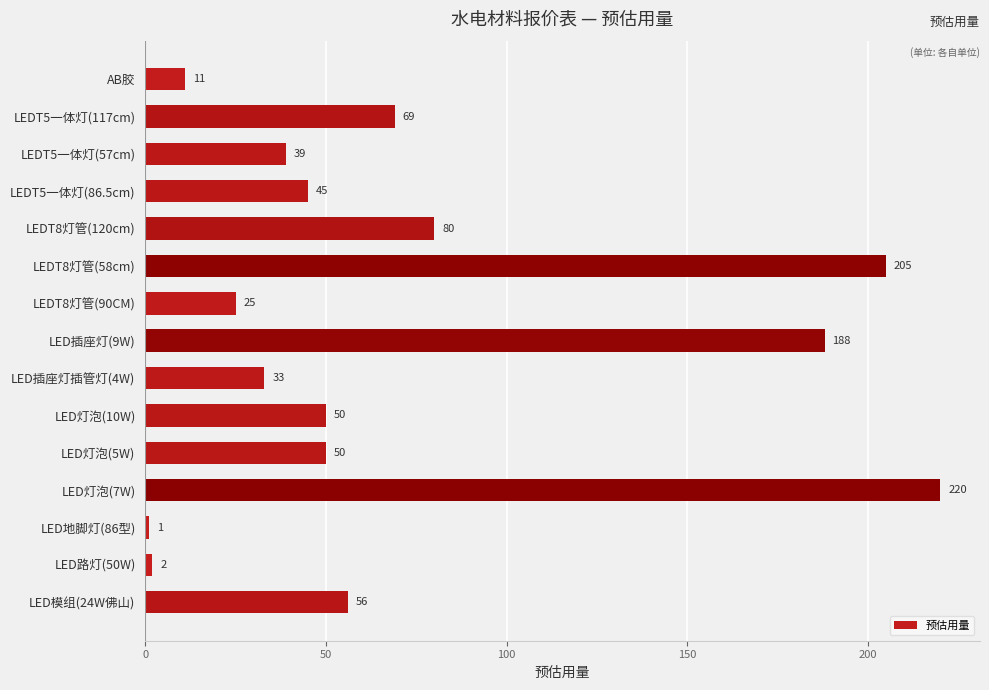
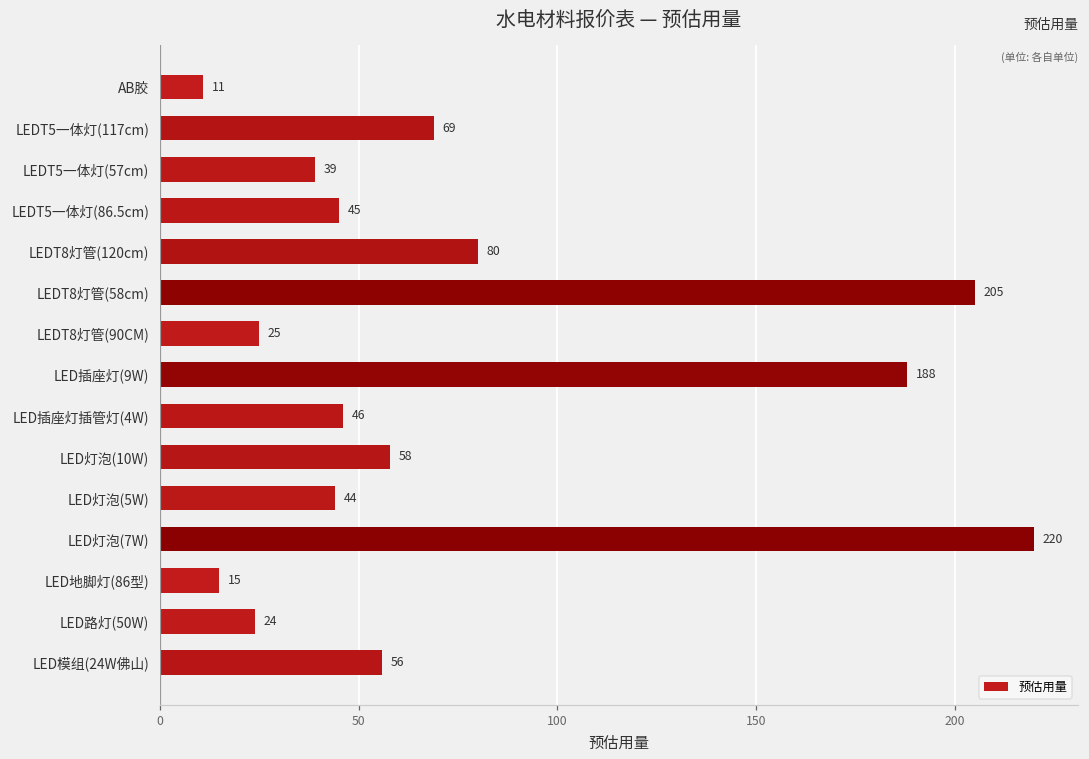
  {
    "AB胶": 11,
    "LEDT5一体灯(117cm)": 69,
    "LEDT5一体灯(57cm)": 39,
    "LEDT5一体灯(86.5cm)": 45,
    "LEDT8灯管(120cm)": 80,
    "LEDT8灯管(58cm)": 205,
    "LEDT8灯管(90CM)": 25,
    "LED插座灯(9W)": 188,
-   "LED插座灯插管灯(4W)": 33,
-   "LED灯泡(10W)": 50,
-   "LED灯泡(5W)": 50,
+   "LED插座灯插管灯(4W)": 46,
+   "LED灯泡(10W)": 58,
+   "LED灯泡(5W)": 44,
    "LED灯泡(7W)": 220,
-   "LED地脚灯(86型)": 1,
-   "LED路灯(50W)": 2,
+   "LED地脚灯(86型)": 15,
+   "LED路灯(50W)": 24,
    "LED模组(24W佛山)": 56
  }
